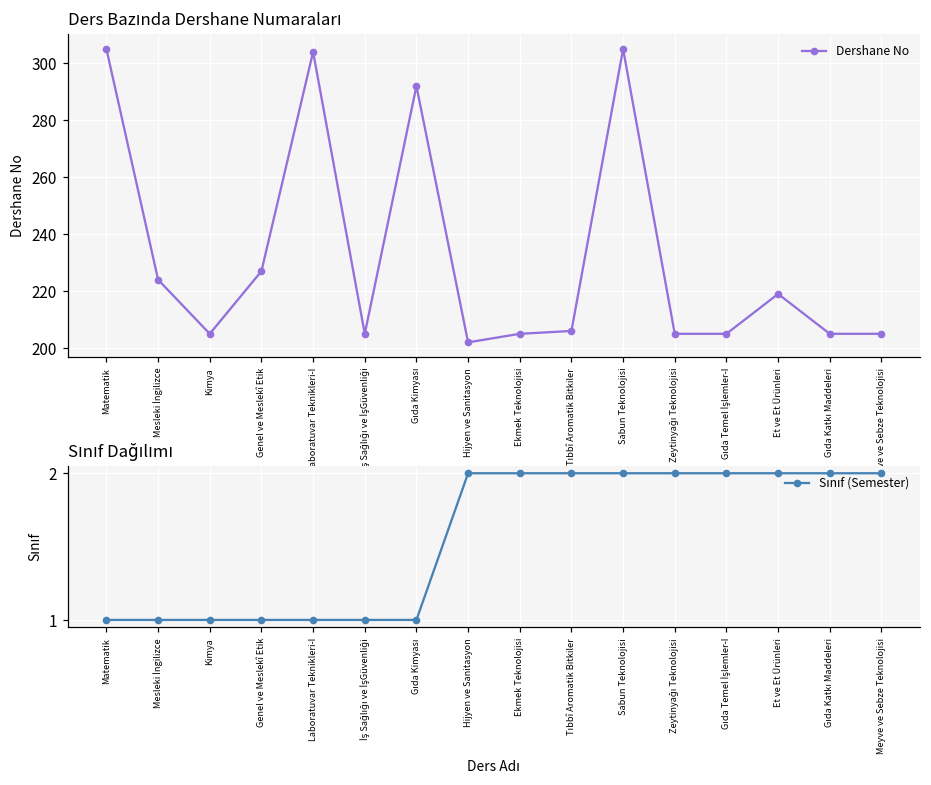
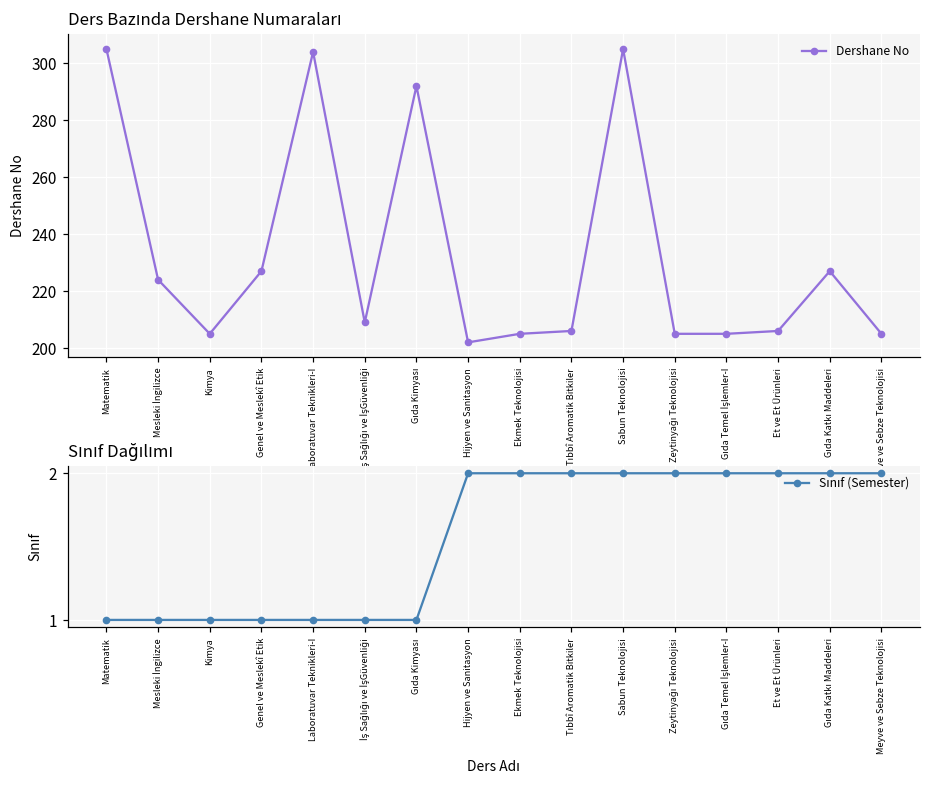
  {
    "Ders Bazında Dershane Numaraları": {
      "Matematik": 305,
      "Mesleki İngilizce": 224,
      "Kimya": 205,
      "Genel ve Meslekî Etik": 227,
      "Laboratuvar Teknikleri-I": 304,
-     "İş Sağlığı ve İşGüvenliği": 205,
+     "İş Sağlığı ve İşGüvenliği": 209,
      "Gıda Kimyası": 292,
      "Hijyen ve Sanitasyon": 202,
      "Ekmek Teknolojisi": 205,
      "Tıbbî Aromatik Bitkiler": 206,
      "Sabun Teknolojisi": 305,
      "Zeytinyağı Teknolojisi": 205,
      "Gıda Temel İşlemler-I": 205,
-     "Et ve Et Ürünleri": 219,
-     "Gıda Katkı Maddeleri": 205,
+     "Et ve Et Ürünleri": 206,
+     "Gıda Katkı Maddeleri": 227,
      "Meyve ve Sebze Teknolojisi": 205
    },
    "Sınıf Dağılımı": {
      "Matematik": 1.00,
      "Mesleki İngilizce": 1.00,
      "Kimya": 1.00,
      "Genel ve Meslekî Etik": 1.00,
      "Laboratuvar Teknikleri-I": 1.00,
      "İş Sağlığı ve İşGüvenliği": 1.00,
      "Gıda Kimyası": 1.00,
      "Hijyen ve Sanitasyon": 2.00,
      "Ekmek Teknolojisi": 2.00,
      "Tıbbî Aromatik Bitkiler": 2.00,
      "Sabun Teknolojisi": 2.00,
      "Zeytinyağı Teknolojisi": 2.00,
      "Gıda Temel İşlemler-I": 2.00,
      "Et ve Et Ürünleri": 2.00,
      "Gıda Katkı Maddeleri": 2.00,
      "Meyve ve Sebze Teknolojisi": 2.00
    }
  }
